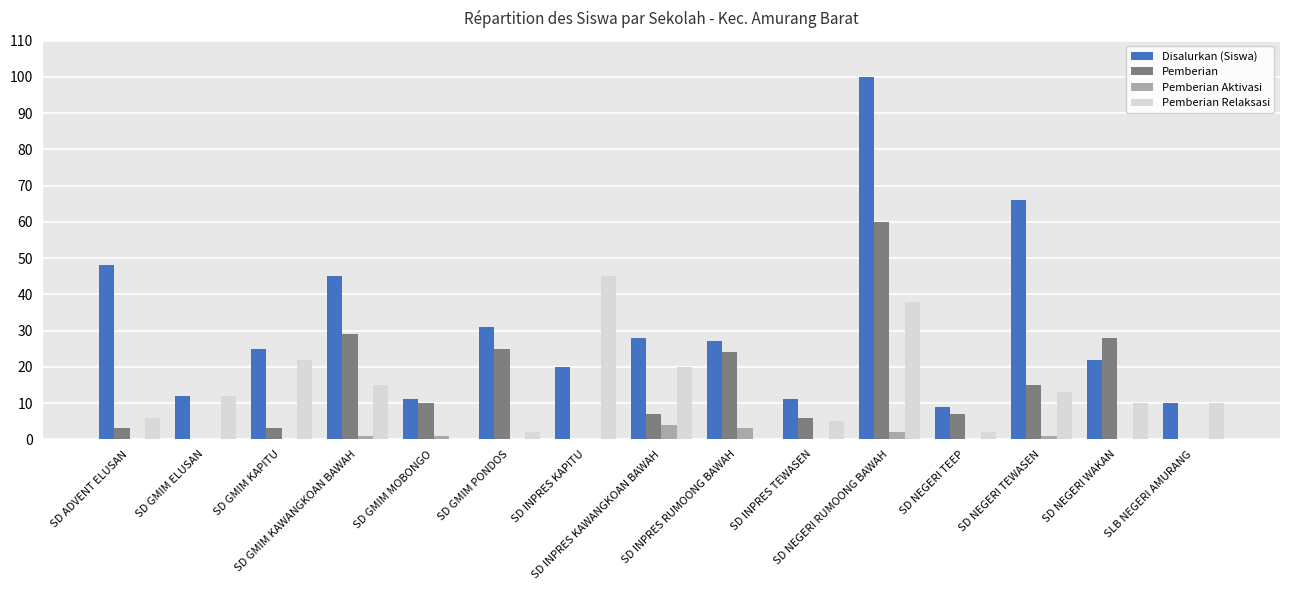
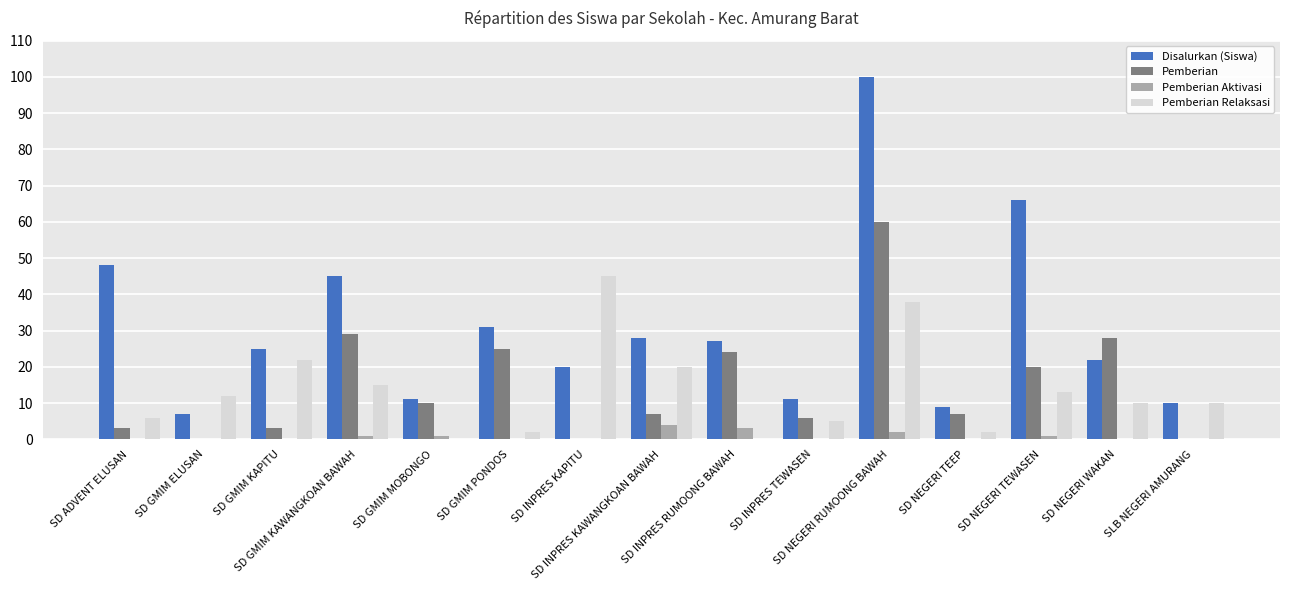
  {
    "Disalurkan (Siswa)": {
      "SD ADVENT ELUSAN": 48,
-     "SD GMIM ELUSAN": 12,
+     "SD GMIM ELUSAN": 7,
      "SD GMIM KAPITU": 25,
      "SD GMIM KAWANGKOAN BAWAH": 45,
      "SD GMIM MOBONGO": 11,
      "SD GMIM PONDOS": 31,
      "SD INPRES KAPITU": 20,
      "SD INPRES KAWANGKOAN BAWAH": 28,
      "SD INPRES RUMOONG BAWAH": 27,
      "SD INPRES TEWASEN": 11,
      "SD NEGERI RUMOONG BAWAH": 100,
      "SD NEGERI TEEP": 9,
      "SD NEGERI TEWASEN": 66,
      "SD NEGERI WAKAN": 22,
      "SLB NEGERI AMURANG": 10
    },
    "Pemberian": {
      "SD ADVENT ELUSAN": 3,
      "SD GMIM ELUSAN": 0,
      "SD GMIM KAPITU": 3,
      "SD GMIM KAWANGKOAN BAWAH": 29,
      "SD GMIM MOBONGO": 10,
      "SD GMIM PONDOS": 25,
      "SD INPRES KAPITU": 0,
      "SD INPRES KAWANGKOAN BAWAH": 7,
      "SD INPRES RUMOONG BAWAH": 24,
      "SD INPRES TEWASEN": 6,
      "SD NEGERI RUMOONG BAWAH": 60,
      "SD NEGERI TEEP": 7,
-     "SD NEGERI TEWASEN": 15,
+     "SD NEGERI TEWASEN": 20,
      "SD NEGERI WAKAN": 28,
      "SLB NEGERI AMURANG": 0
    },
    "Pemberian Aktivasi": {
      "SD ADVENT ELUSAN": 0,
      "SD GMIM ELUSAN": 0,
      "SD GMIM KAPITU": 0,
      "SD GMIM KAWANGKOAN BAWAH": 1,
      "SD GMIM MOBONGO": 1,
      "SD GMIM PONDOS": 0,
      "SD INPRES KAPITU": 0,
      "SD INPRES KAWANGKOAN BAWAH": 4,
      "SD INPRES RUMOONG BAWAH": 3,
      "SD INPRES TEWASEN": 0,
      "SD NEGERI RUMOONG BAWAH": 2,
      "SD NEGERI TEEP": 0,
      "SD NEGERI TEWASEN": 1,
      "SD NEGERI WAKAN": 0,
      "SLB NEGERI AMURANG": 0
    },
    "Pemberian Relaksasi": {
      "SD ADVENT ELUSAN": 6,
      "SD GMIM ELUSAN": 12,
      "SD GMIM KAPITU": 22,
      "SD GMIM KAWANGKOAN BAWAH": 15,
      "SD GMIM MOBONGO": 0,
      "SD GMIM PONDOS": 2,
      "SD INPRES KAPITU": 45,
      "SD INPRES KAWANGKOAN BAWAH": 20,
      "SD INPRES RUMOONG BAWAH": 0,
      "SD INPRES TEWASEN": 5,
      "SD NEGERI RUMOONG BAWAH": 38,
      "SD NEGERI TEEP": 2,
      "SD NEGERI TEWASEN": 13,
      "SD NEGERI WAKAN": 10,
      "SLB NEGERI AMURANG": 10
    }
  }
